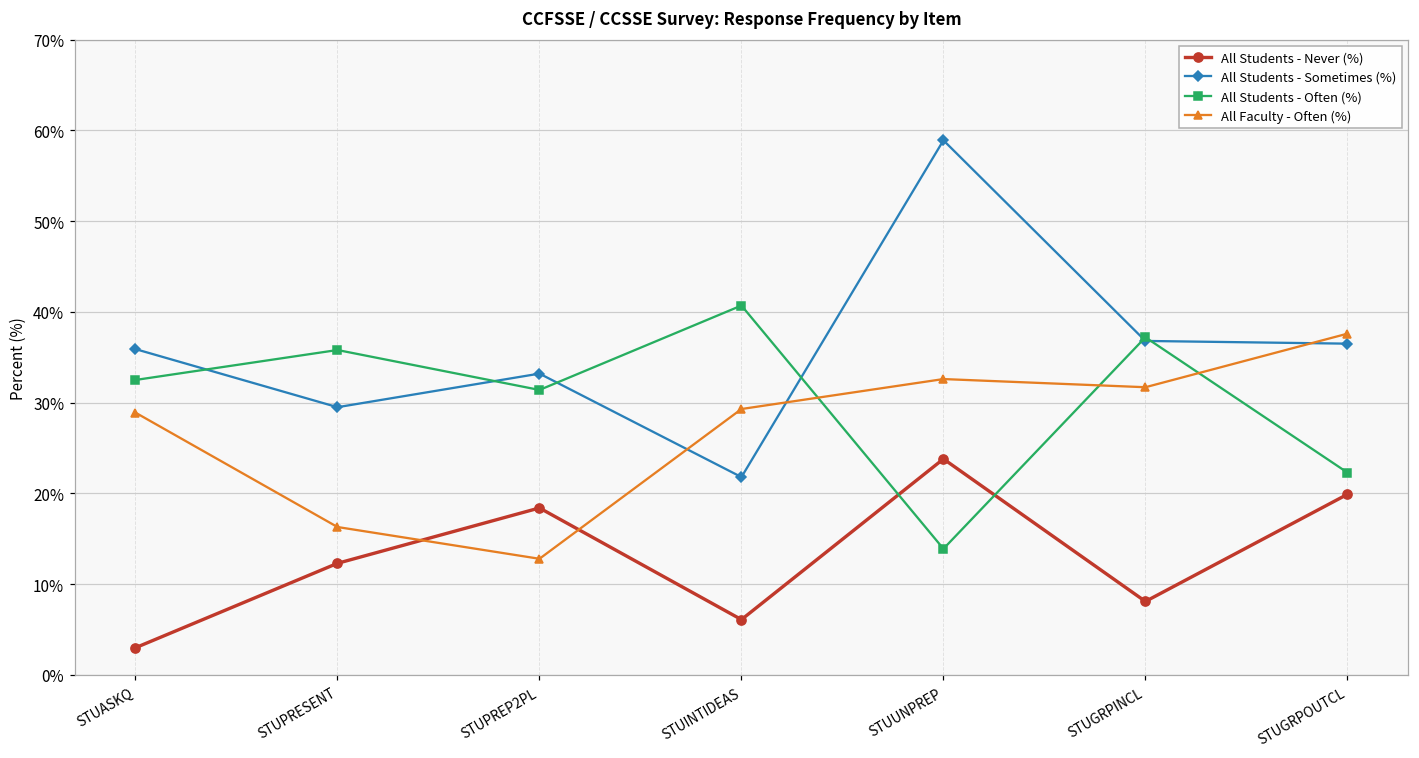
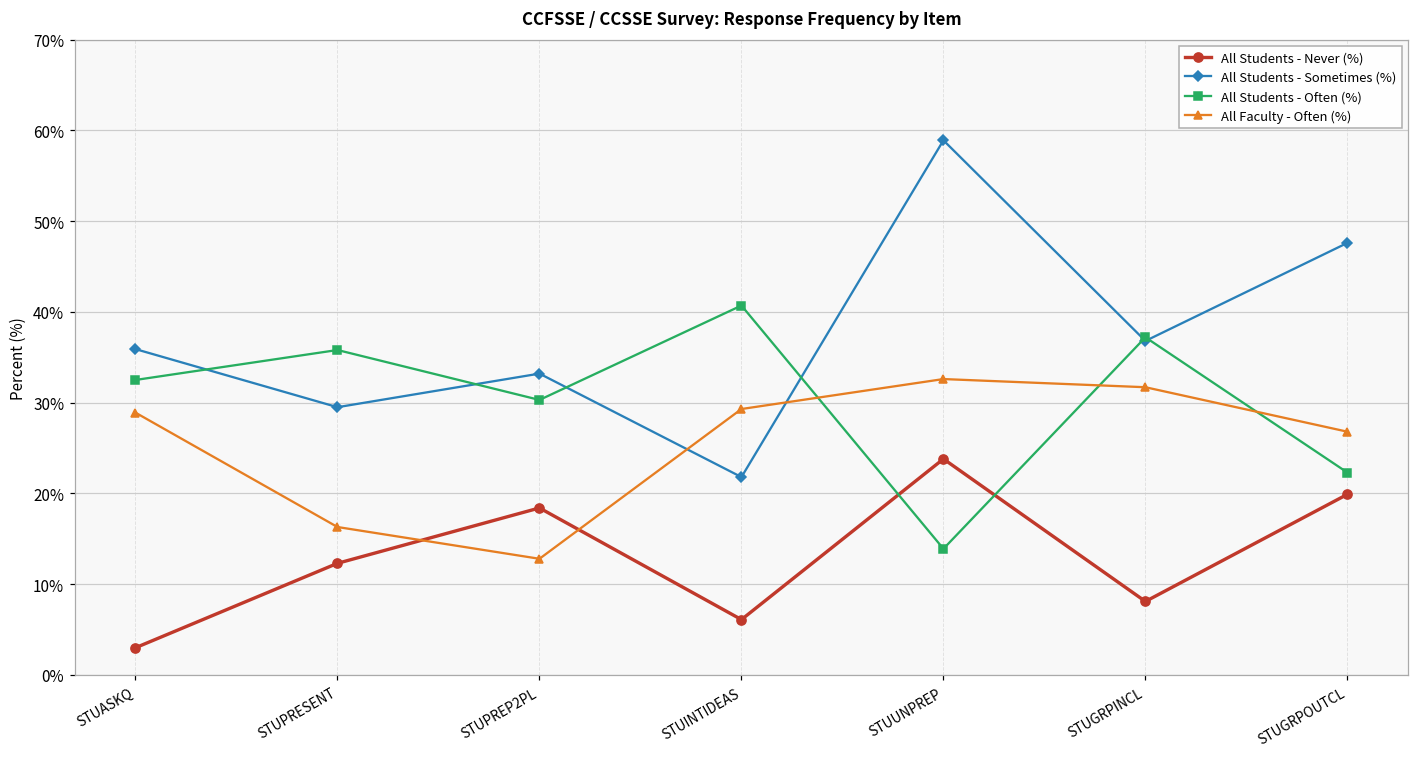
  {
    "All Students - Never (%)": {
      "STUASKQ": "3%",
      "STUPRESENT": "12%",
      "STUPREP2PL": "18%",
      "STUINTIDEAS": "6%",
      "STUUNPREP": "24%",
      "STUGRPINCL": "8%",
      "STUGRPOUTCL": "20%"
    },
    "All Students - Sometimes (%)": {
      "STUASKQ": "36%",
      "STUPRESENT": "30%",
      "STUPREP2PL": "33%",
      "STUINTIDEAS": "22%",
      "STUUNPREP": "59%",
      "STUGRPINCL": "37%",
-     "STUGRPOUTCL": "37%"
+     "STUGRPOUTCL": "48%"
    },
    "All Students - Often (%)": {
      "STUASKQ": "33%",
      "STUPRESENT": "36%",
-     "STUPREP2PL": "31%",
+     "STUPREP2PL": "30%",
      "STUINTIDEAS": "41%",
      "STUUNPREP": "14%",
      "STUGRPINCL": "37%",
      "STUGRPOUTCL": "22%"
    },
    "All Faculty - Often (%)": {
      "STUASKQ": "29%",
      "STUPRESENT": "16%",
      "STUPREP2PL": "13%",
      "STUINTIDEAS": "29%",
      "STUUNPREP": "33%",
      "STUGRPINCL": "32%",
-     "STUGRPOUTCL": "38%"
+     "STUGRPOUTCL": "27%"
    }
  }
